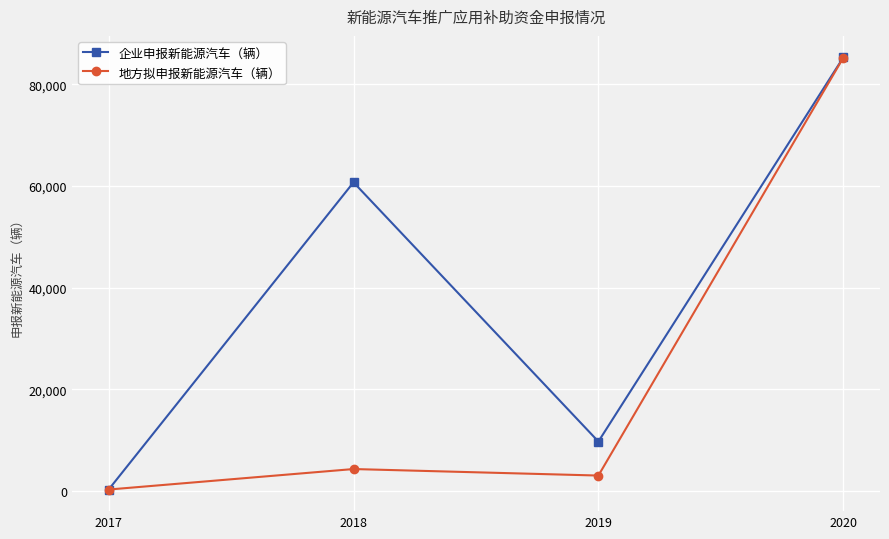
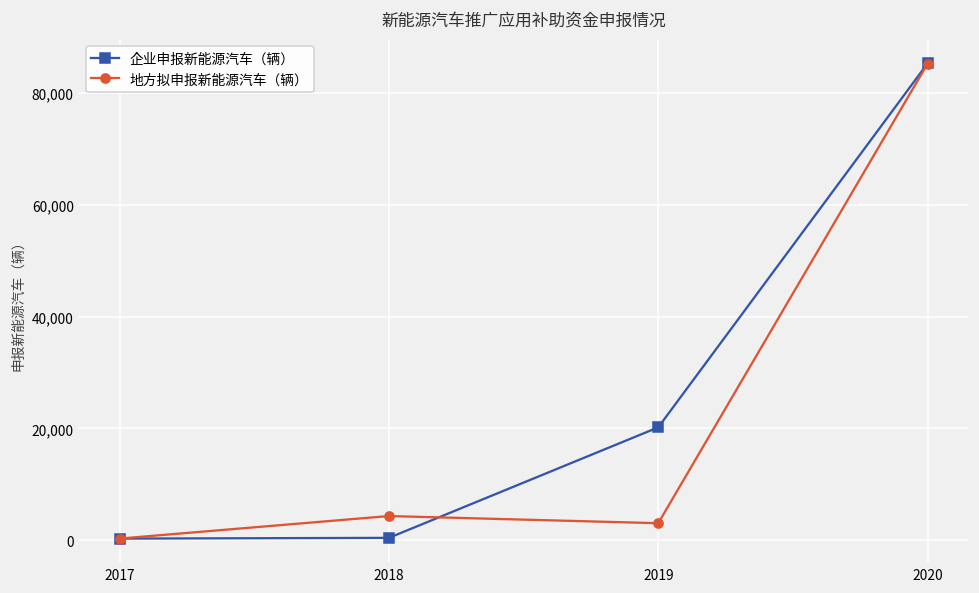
  {
    "企业申报新能源汽车（辆）": {
-     "2018": "61,000",
-     "2019": "10,000"
+     "2018": "0",
+     "2019": "20,000"
    },
    "地方拟申报新能源汽车（辆）": {
      "2018": "4,000",
      "2019": "3,000"
    }
  }
